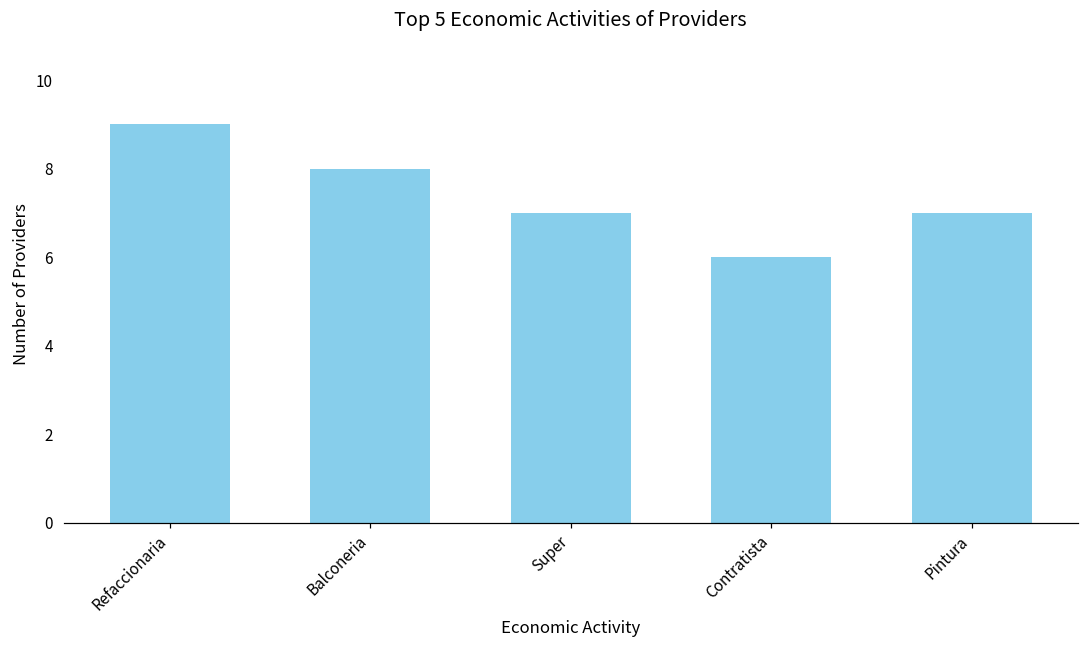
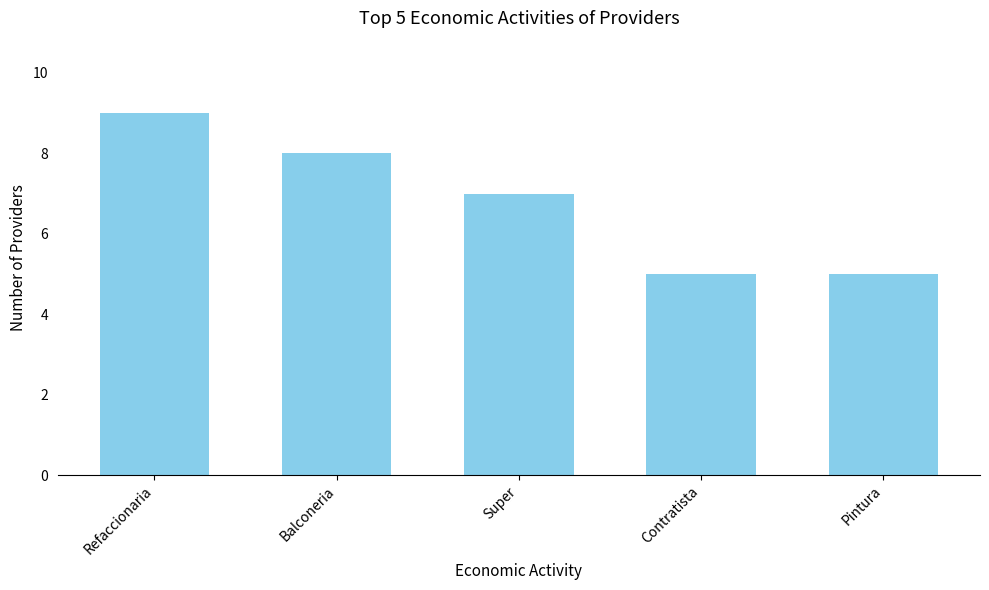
  {
    "Refaccionaria": 9,
    "Balconeria": 8,
    "Super": 7,
-   "Contratista": 6,
-   "Pintura": 7
+   "Contratista": 5,
+   "Pintura": 5
  }
